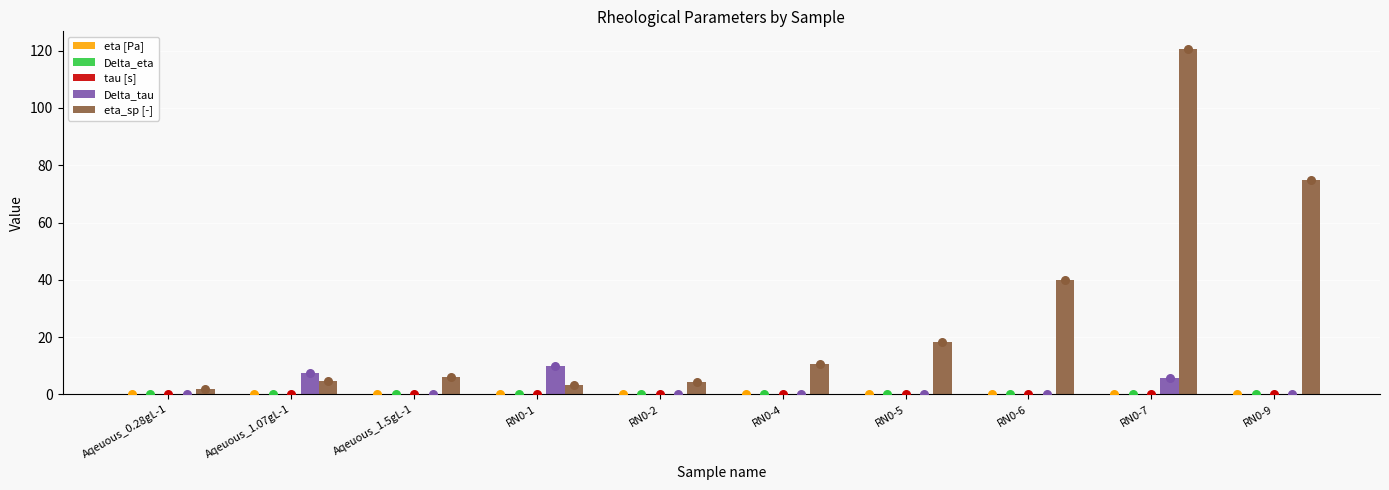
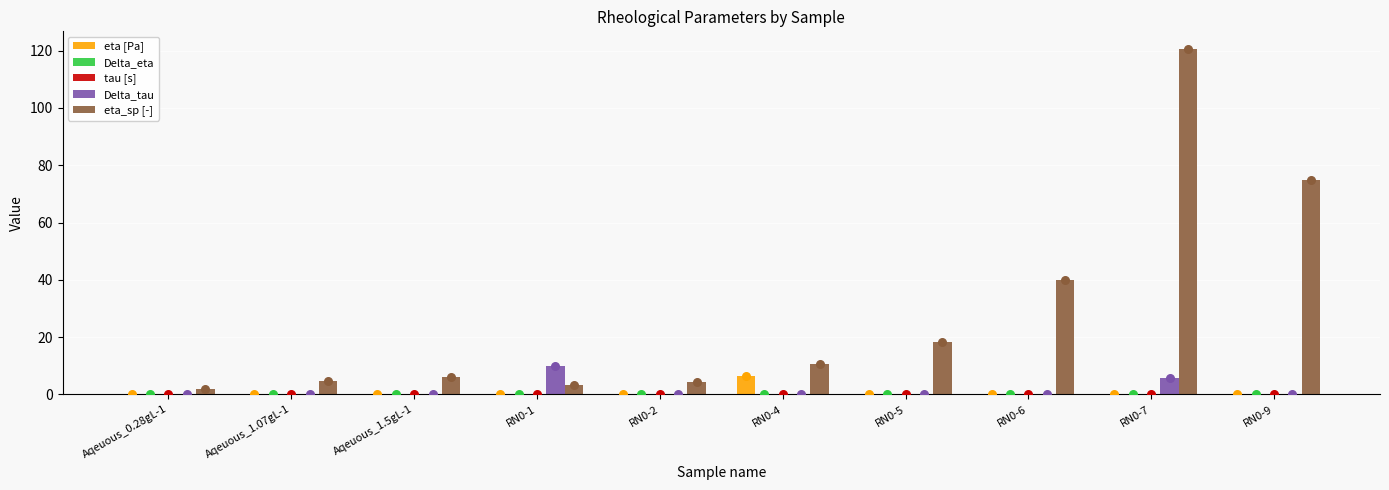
  {
    "eta [Pa]": {
-     "RN0-4": 0
+     "RN0-4": 6
    },
    "Delta_tau": {
-     "Aqeuous_1.07gL-1": 7,
+     "Aqeuous_1.07gL-1": 0,
      "RN0-1": 10,
      "RN0-7": 6
    },
    "eta_sp [-]": {
      "Aqeuous_0.28gL-1": 2,
      "Aqeuous_1.07gL-1": 5,
      "Aqeuous_1.5gL-1": 6,
      "RN0-1": 3,
      "RN0-2": 4,
      "RN0-4": 11,
      "RN0-5": 18,
      "RN0-6": 40,
      "RN0-7": 121,
      "RN0-9": 75
    }
  }
